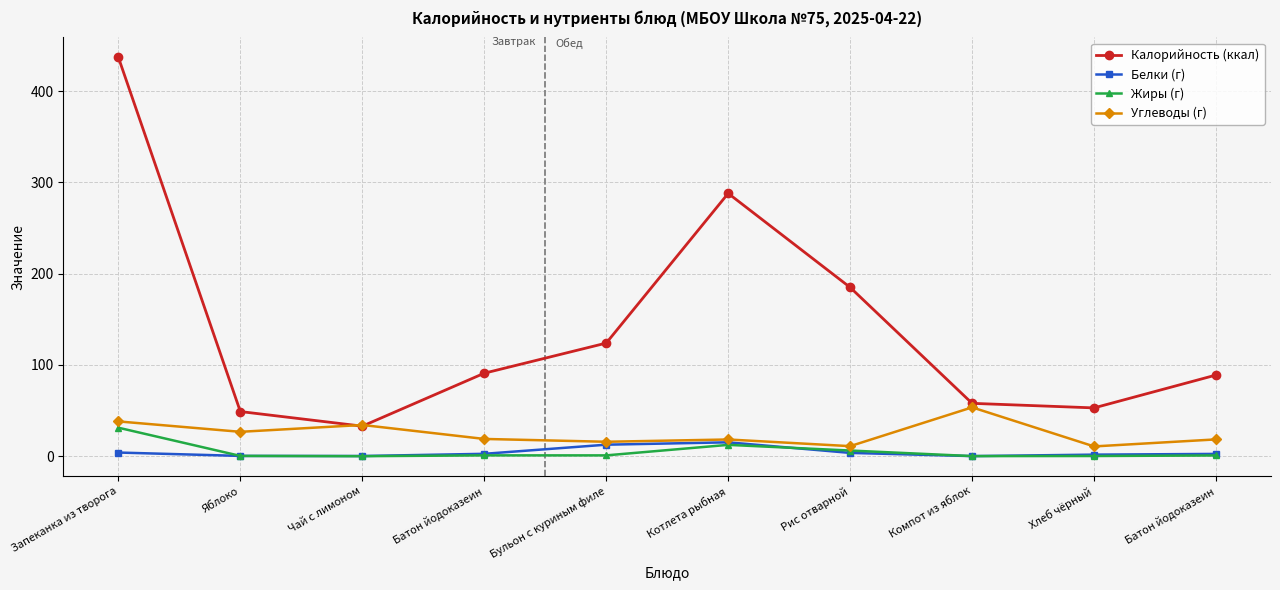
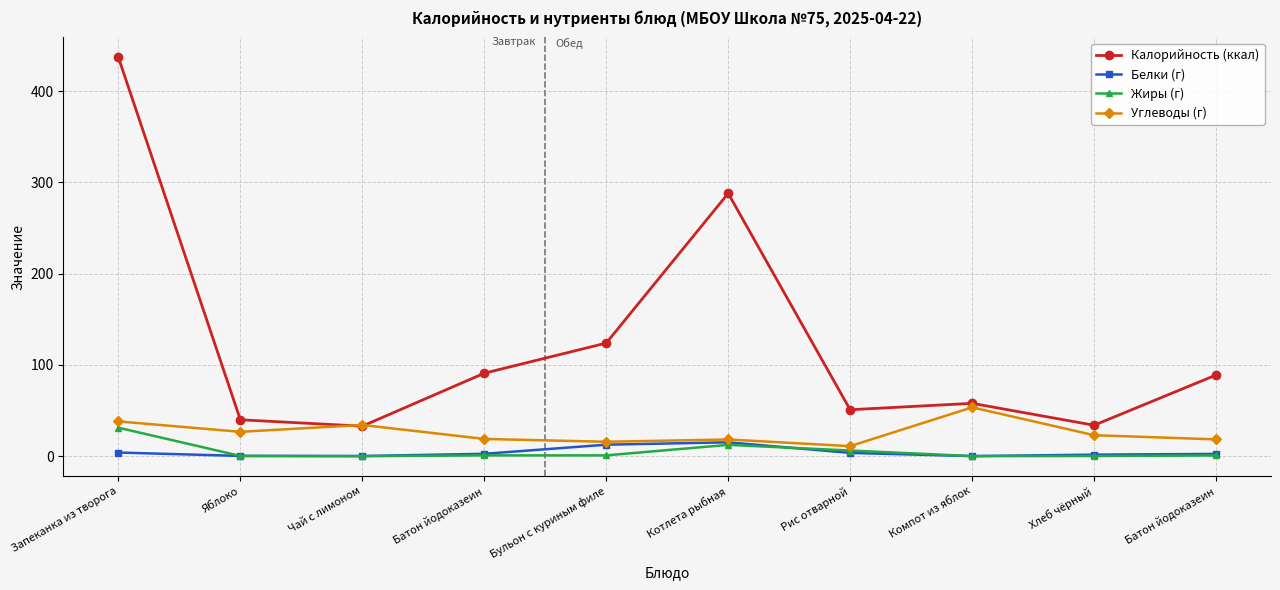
  {
    "Калорийность (ккал)": {
      "Запеканка из творога": 440,
-     "Яблоко": 50,
+     "Яблоко": 40,
      "Бульон с куриным филе": 120,
      "Котлета рыбная": 290,
-     "Рис отварной": 190,
+     "Рис отварной": 50,
      "Компот из яблок": 60,
-     "Хлеб чёрный": 50
+     "Хлеб чёрный": 30
    },
    "Белки (г)": {
      "Запеканка из творога": 0,
      "Бульон с куриным филе": 10,
      "Котлета рыбная": 20
    },
    "Жиры (г)": {
      "Запеканка из творога": 30,
      "Бульон с куриным филе": 0,
      "Котлета рыбная": 10
    },
    "Углеводы (г)": {
      "Запеканка из творога": 40,
      "Яблоко": 30,
      "Бульон с куриным филе": 20,
      "Котлета рыбная": 20,
      "Рис отварной": 10,
      "Компот из яблок": 50,
-     "Хлеб чёрный": 10
+     "Хлеб чёрный": 20
    }
  }
